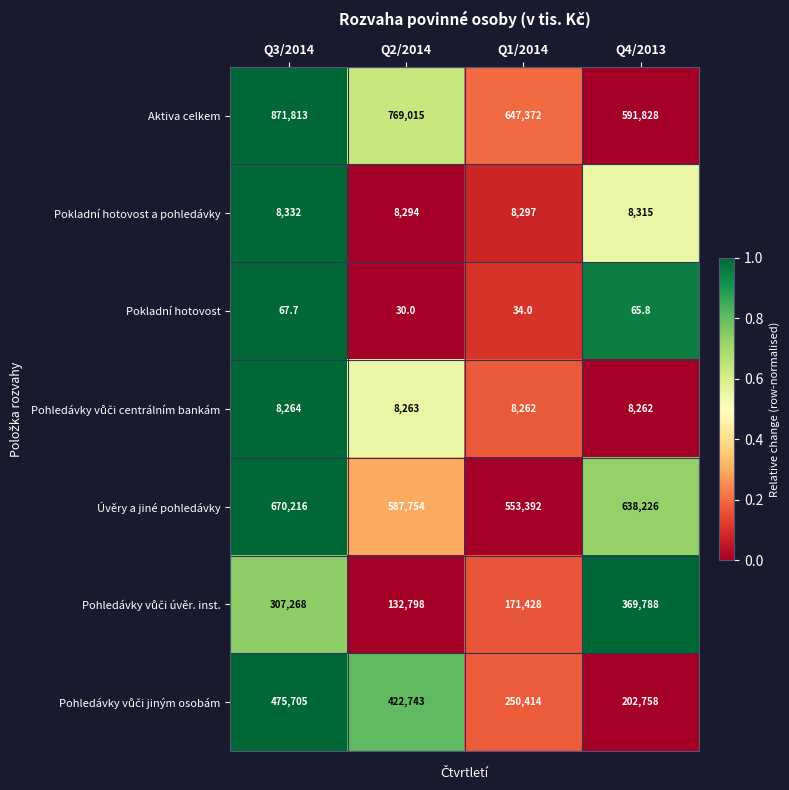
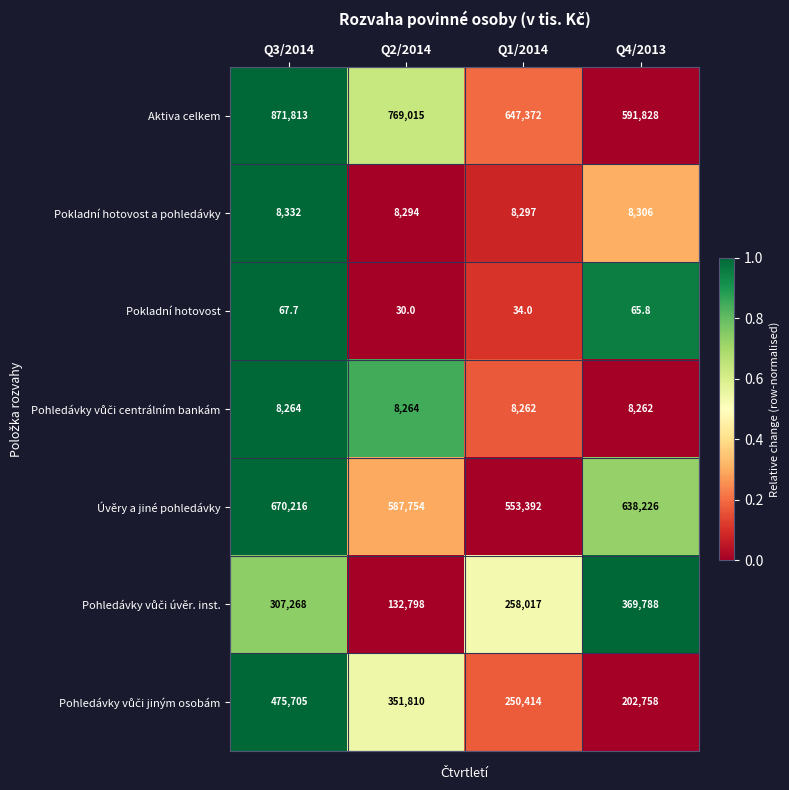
  {
    "Aktiva celkem": {
      "Q3/2014": "871,813",
      "Q2/2014": "769,015",
      "Q1/2014": "647,372",
      "Q4/2013": "591,828"
    },
    "Pokladní hotovost a pohledávky": {
      "Q3/2014": "8,332",
      "Q2/2014": "8,294",
      "Q1/2014": "8,297",
-     "Q4/2013": "8,315"
+     "Q4/2013": "8,306"
    },
    "Pokladní hotovost": {
      "Q3/2014": "67.7",
      "Q2/2014": "30.0",
      "Q1/2014": "34.0",
      "Q4/2013": "65.8"
    },
    "Pohledávky vůči centrálním bankám": {
      "Q3/2014": "8,264",
-     "Q2/2014": "8,263",
+     "Q2/2014": "8,264",
      "Q1/2014": "8,262",
      "Q4/2013": "8,262"
    },
    "Úvěry a jiné pohledávky": {
      "Q3/2014": "670,216",
      "Q2/2014": "587,754",
      "Q1/2014": "553,392",
      "Q4/2013": "638,226"
    },
    "Pohledávky vůči úvěr. inst.": {
      "Q3/2014": "307,268",
      "Q2/2014": "132,798",
-     "Q1/2014": "171,428",
+     "Q1/2014": "258,017",
      "Q4/2013": "369,788"
    },
    "Pohledávky vůči jiným osobám": {
      "Q3/2014": "475,705",
-     "Q2/2014": "422,743",
+     "Q2/2014": "351,810",
      "Q1/2014": "250,414",
      "Q4/2013": "202,758"
    }
  }
